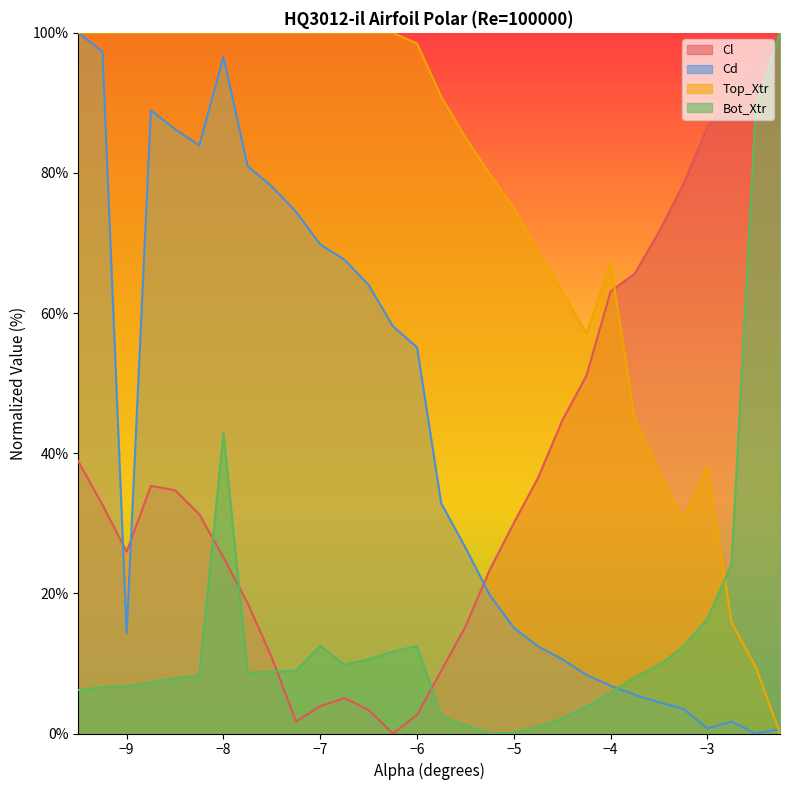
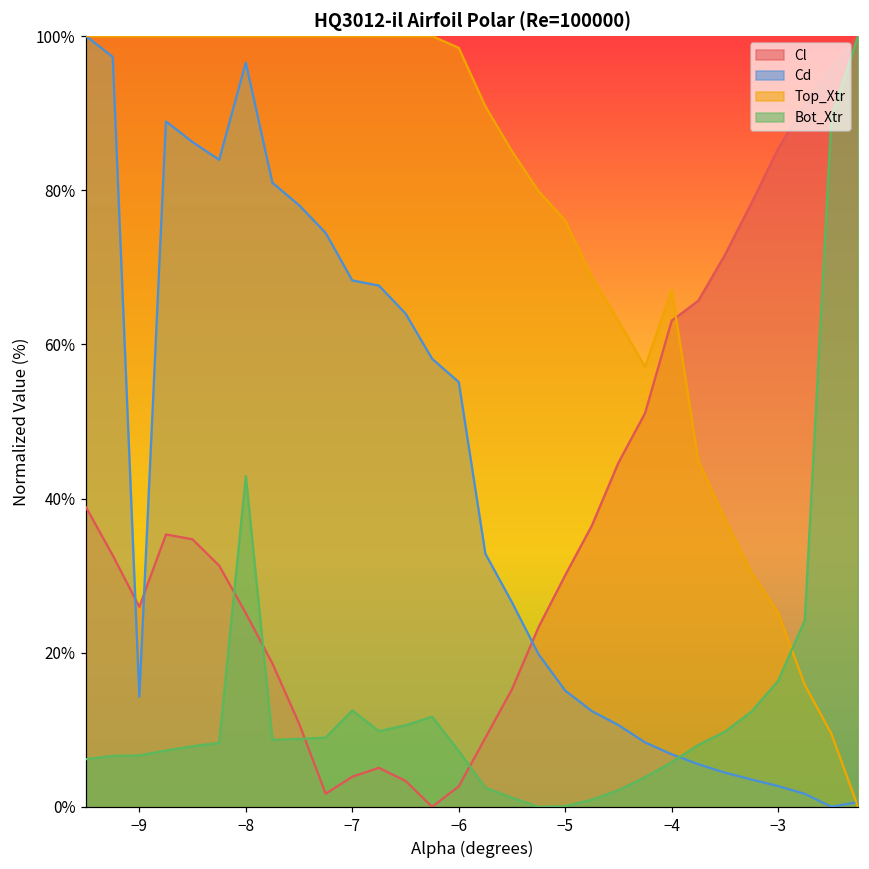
  {
    "Cl": {
      "−9": "26%",
      "−8": "25%",
      "−7": "4%",
      "−6": "3%",
      "−5": "30%",
      "−4": "63%",
-     "−3": "87%"
+     "−3": "85%"
    },
    "Cd": {
      "−9": "14%",
      "−8": "97%",
-     "−7": "70%",
+     "−7": "68%",
      "−6": "55%",
      "−5": "15%",
      "−4": "7%",
-     "−3": "1%"
+     "−3": "3%"
    },
    "Top_Xtr": {
      "−9": "100%",
      "−8": "100%",
      "−7": "100%",
      "−6": "98%",
-     "−5": "75%",
+     "−5": "76%",
      "−4": "67%",
-     "−3": "38%"
+     "−3": "25%"
    },
    "Bot_Xtr": {
      "−9": "7%",
      "−8": "43%",
      "−7": "13%",
-     "−6": "12%",
+     "−6": "7%",
      "−5": "0%",
      "−4": "6%",
      "−3": "16%"
    }
  }
